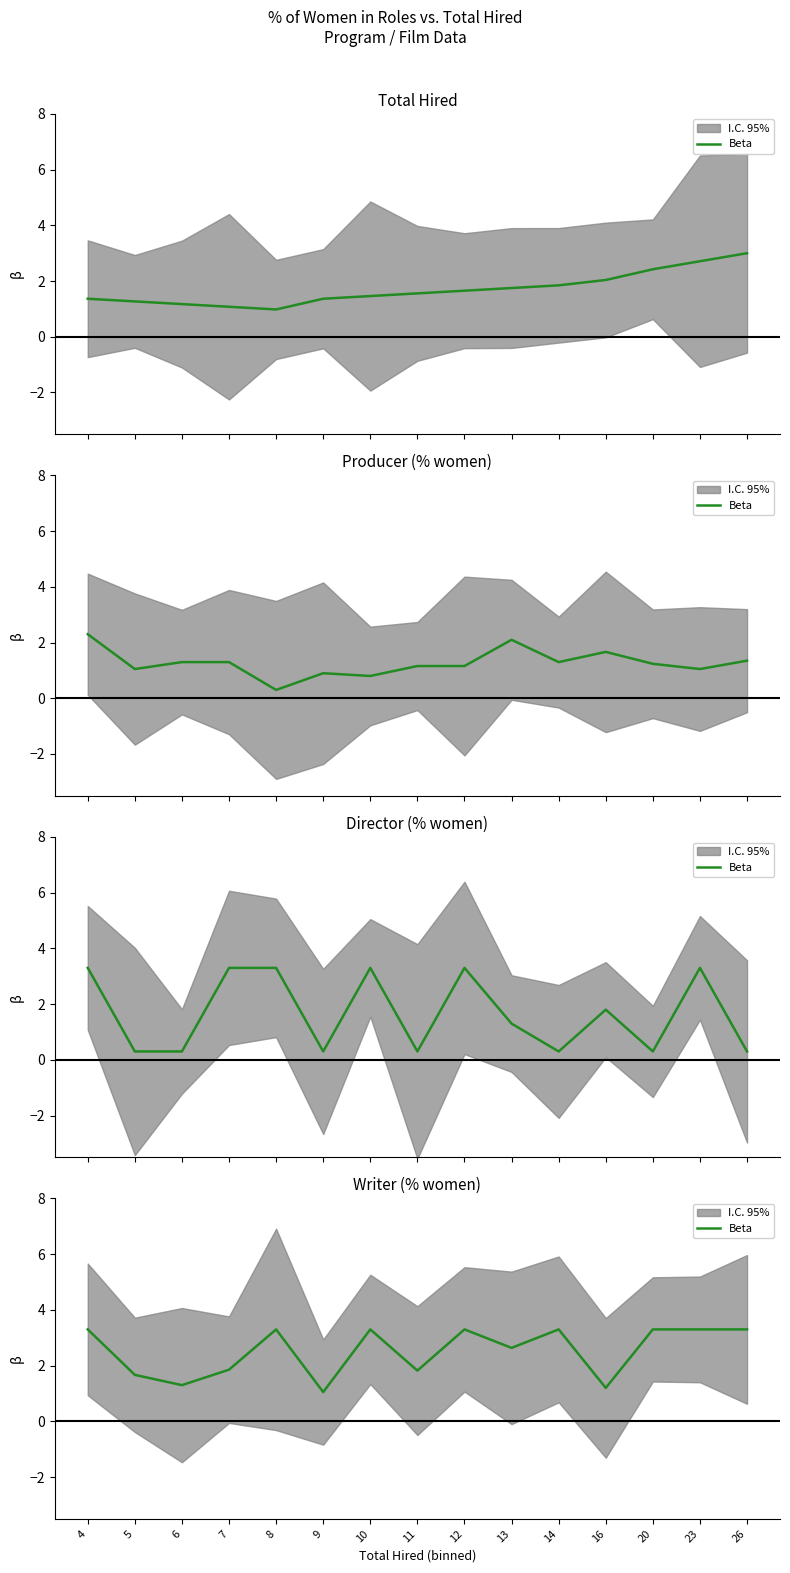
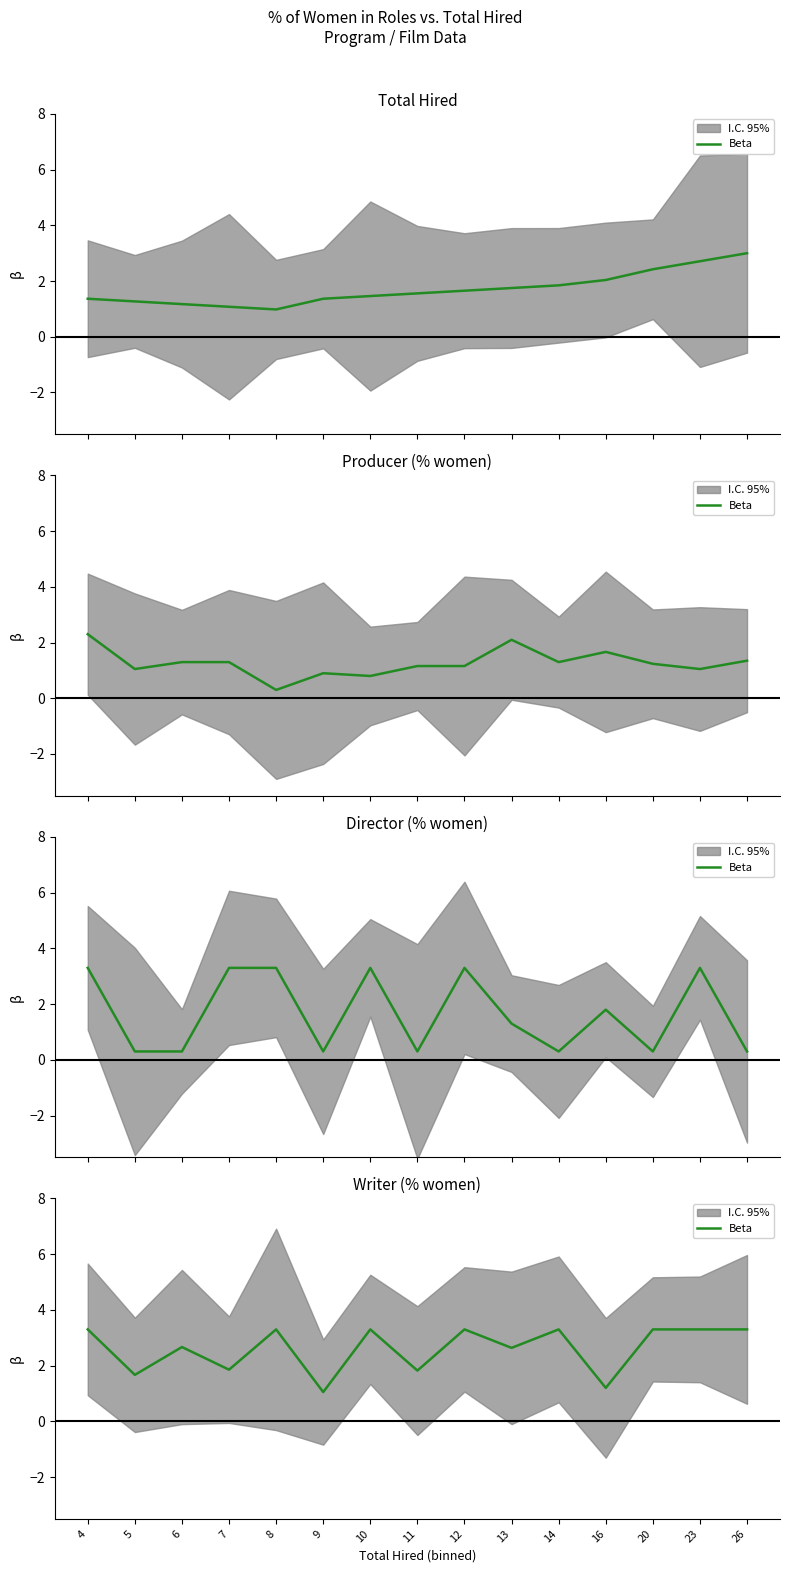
  {
    "Writer (% women)": {
      "Beta": {
        "4": 3.3,
        "5": 1.7,
-       "6": 1.3,
+       "6": 2.7,
        "7": 1.9,
        "8": 3.3,
        "9": 1.1,
        "10": 3.3,
        "11": 1.8,
        "12": 3.3,
        "13": 2.6,
        "14": 3.3,
        "16": 1.2,
        "20": 3.3,
        "23": 3.3,
        "26": 3.3
      }
    }
  }
